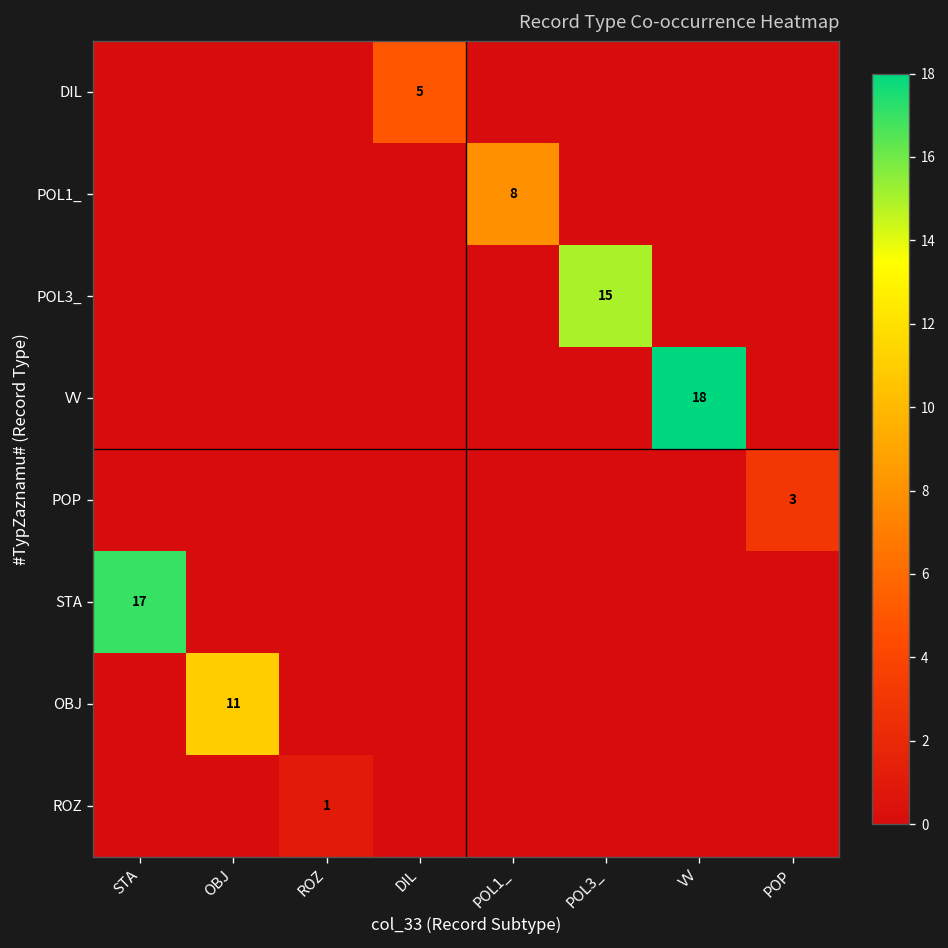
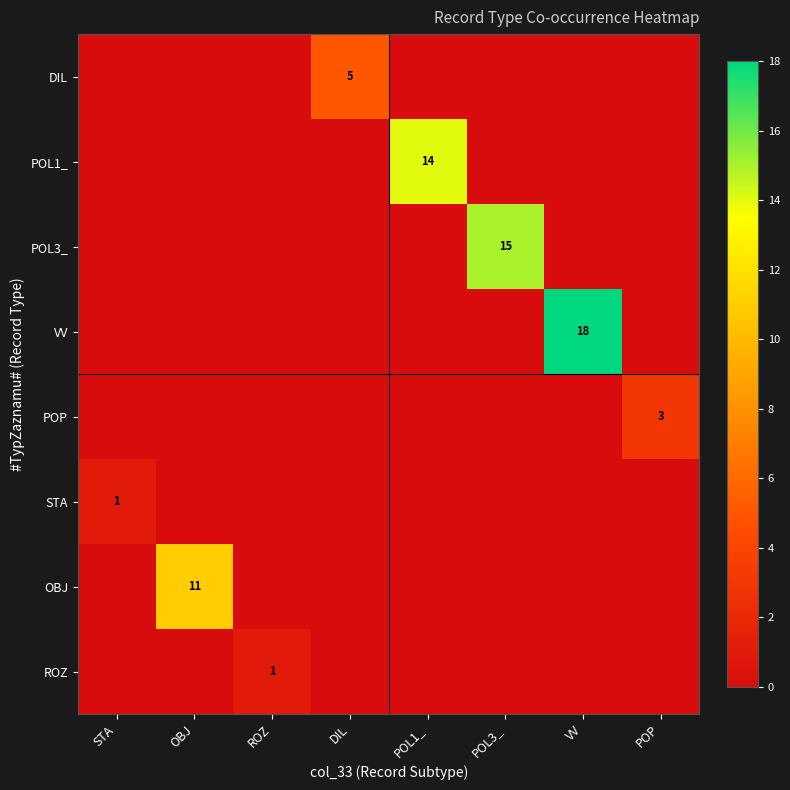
  {
    "DIL": {
      "DIL": 5
    },
    "POL1_": {
-     "POL1_": 8
+     "POL1_": 14
    },
    "POL3_": {
      "POL3_": 15
    },
    "VV": {
      "VV": 18
    },
    "POP": {
      "POP": 3
    },
    "STA": {
-     "STA": 17
+     "STA": 1
    },
    "OBJ": {
      "OBJ": 11
    },
    "ROZ": {
      "ROZ": 1
    }
  }
